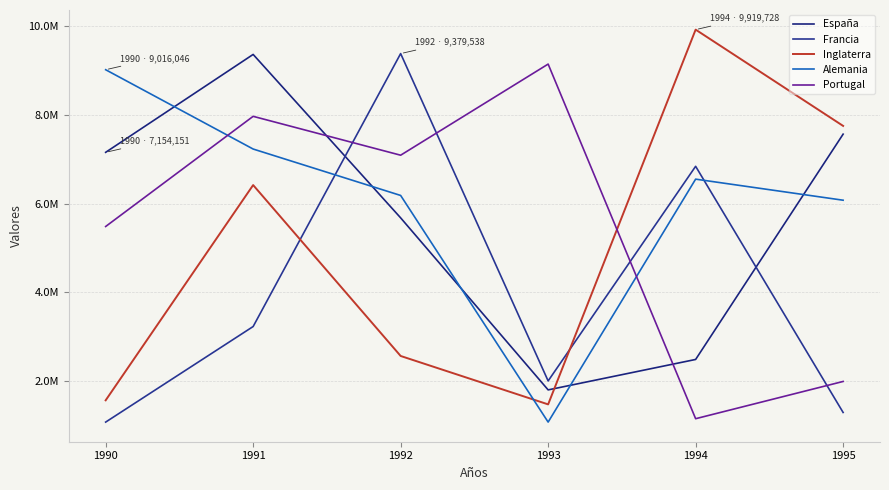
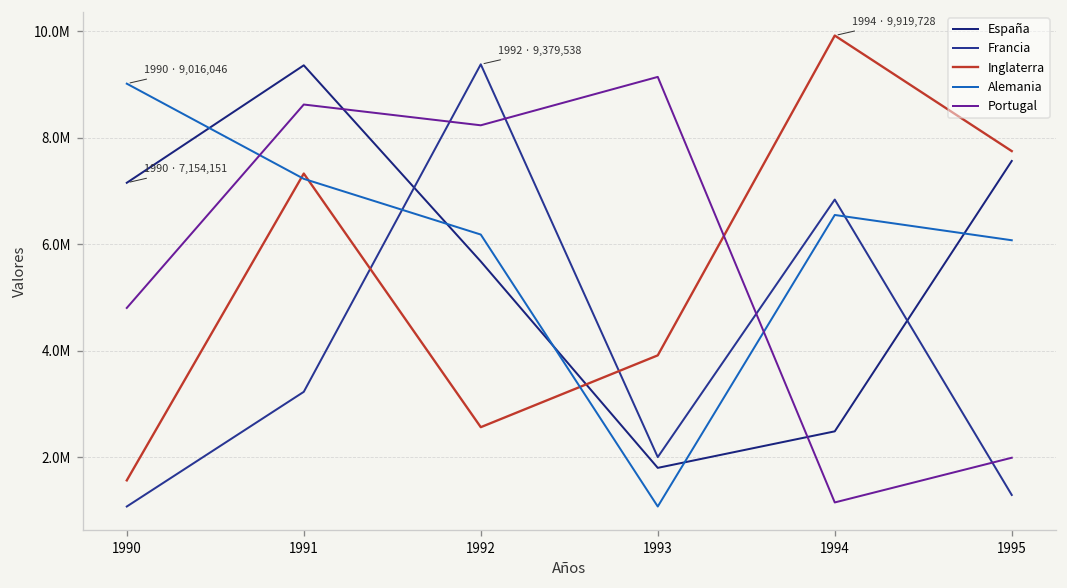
  {
    "Inglaterra": {
      "1990": "1600000",
-     "1991": "6400000",
+     "1991": "7300000",
      "1992": "2600000",
-     "1993": "1500000",
+     "1993": "3900000",
      "1995": "7700000"
    },
    "Alemania": {
      "1990": "9,016,046"
    },
    "Portugal": {
-     "1990": "5500000",
-     "1991": "8000000",
-     "1992": "7100000",
+     "1990": "4800000",
+     "1991": "8600000",
+     "1992": "8200000",
      "1993": "9100000",
      "1994": "1200000",
      "1995": "2000000"
    }
  }
